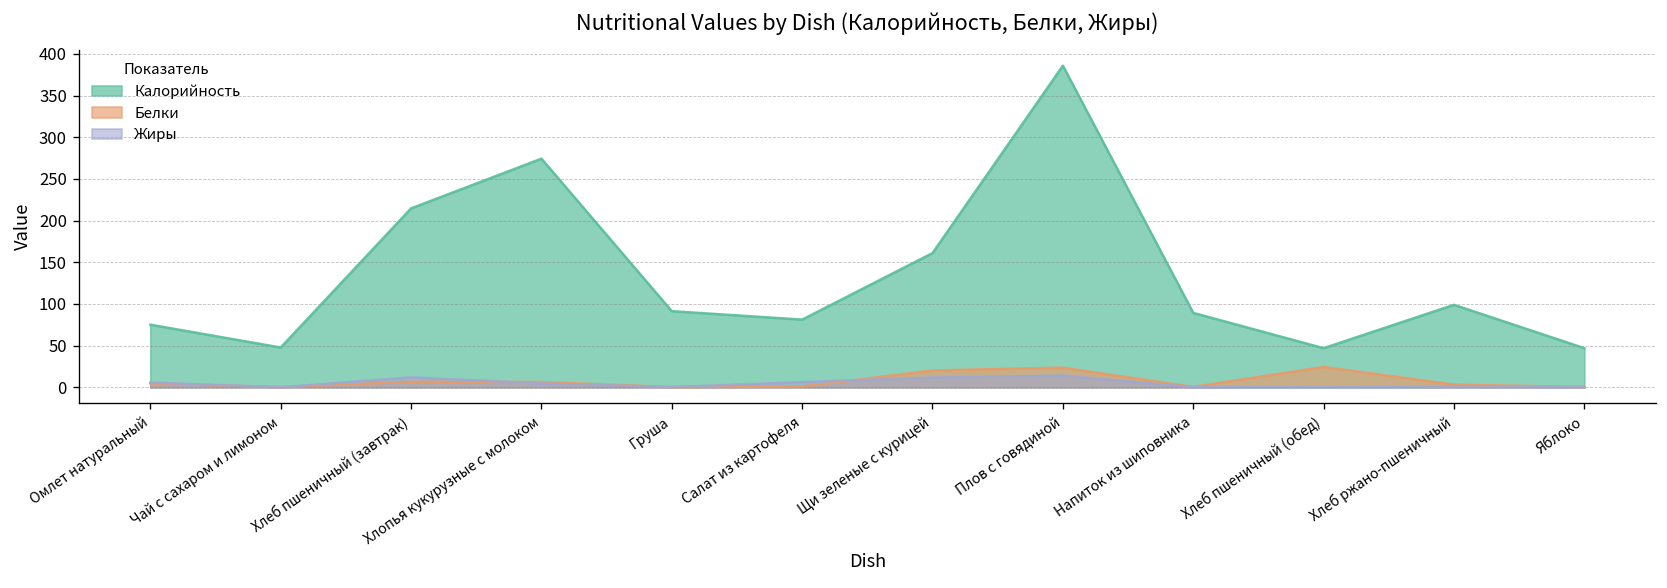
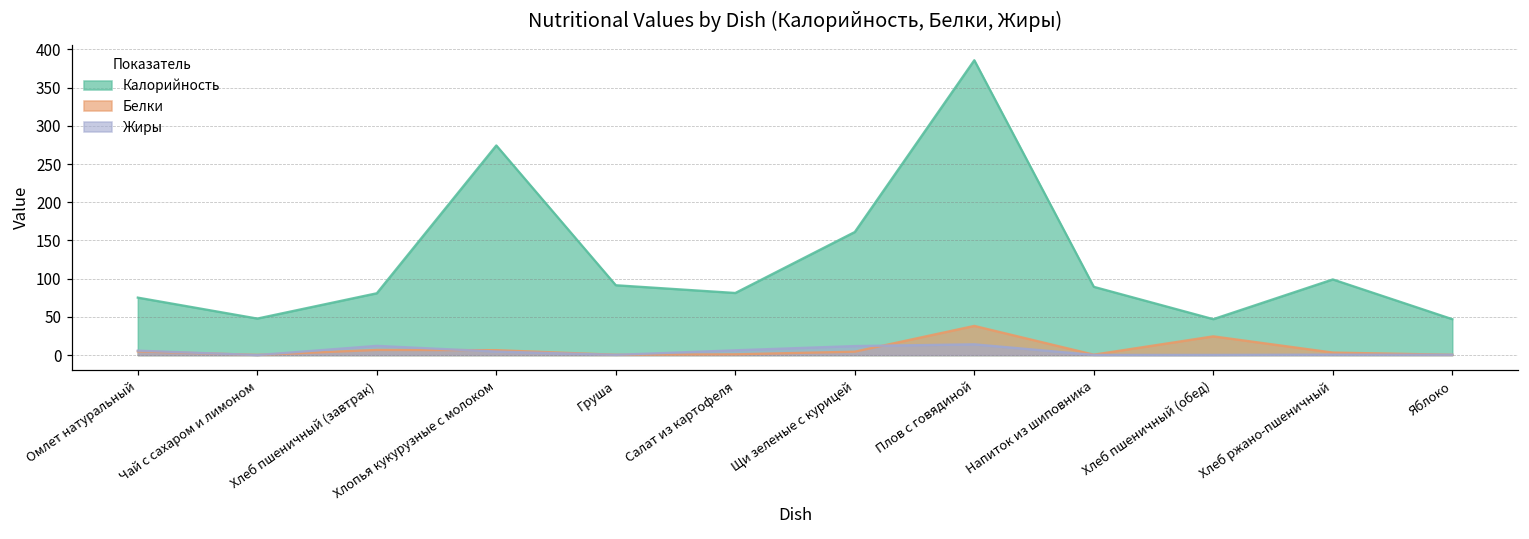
  {
    "Калорийность": {
      "Омлет натуральный": 80,
      "Чай с сахаром и лимоном": 50,
-     "Хлеб пшеничный (завтрак)": 210,
+     "Хлеб пшеничный (завтрак)": 80,
      "Хлопья кукурузные с молоком": 270,
      "Груша": 90,
      "Салат из картофеля": 80,
      "Щи зеленые с курицей": 160,
      "Плов с говядиной": 390,
      "Напиток из шиповника": 90,
      "Хлеб пшеничный (обед)": 50,
      "Хлеб ржано-пшеничный": 100,
      "Яблоко": 50
    },
    "Белки": {
      "Хлеб пшеничный (завтрак)": 10,
      "Салат из картофеля": 0,
-     "Щи зеленые с курицей": 20,
-     "Плов с говядиной": 20,
+     "Щи зеленые с курицей": 0,
+     "Плов с говядиной": 40,
      "Хлеб пшеничный (обед)": 20
    },
    "Жиры": {
      "Хлеб пшеничный (завтрак)": 10,
      "Салат из картофеля": 10,
      "Щи зеленые с курицей": 10,
      "Плов с говядиной": 10,
      "Хлеб пшеничный (обед)": 0
    }
  }
